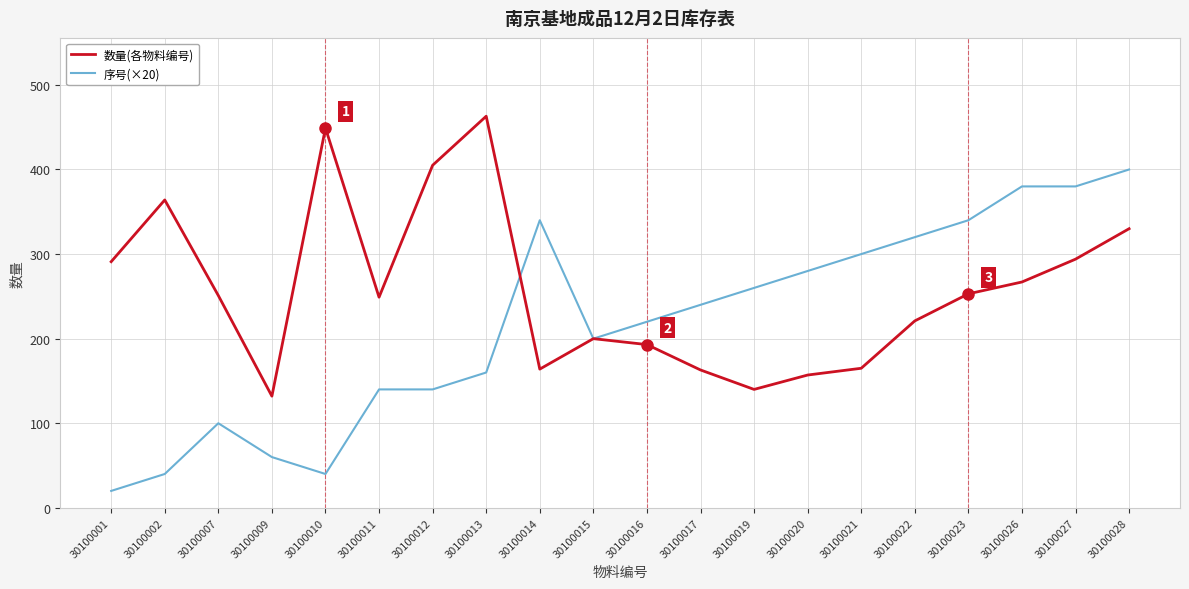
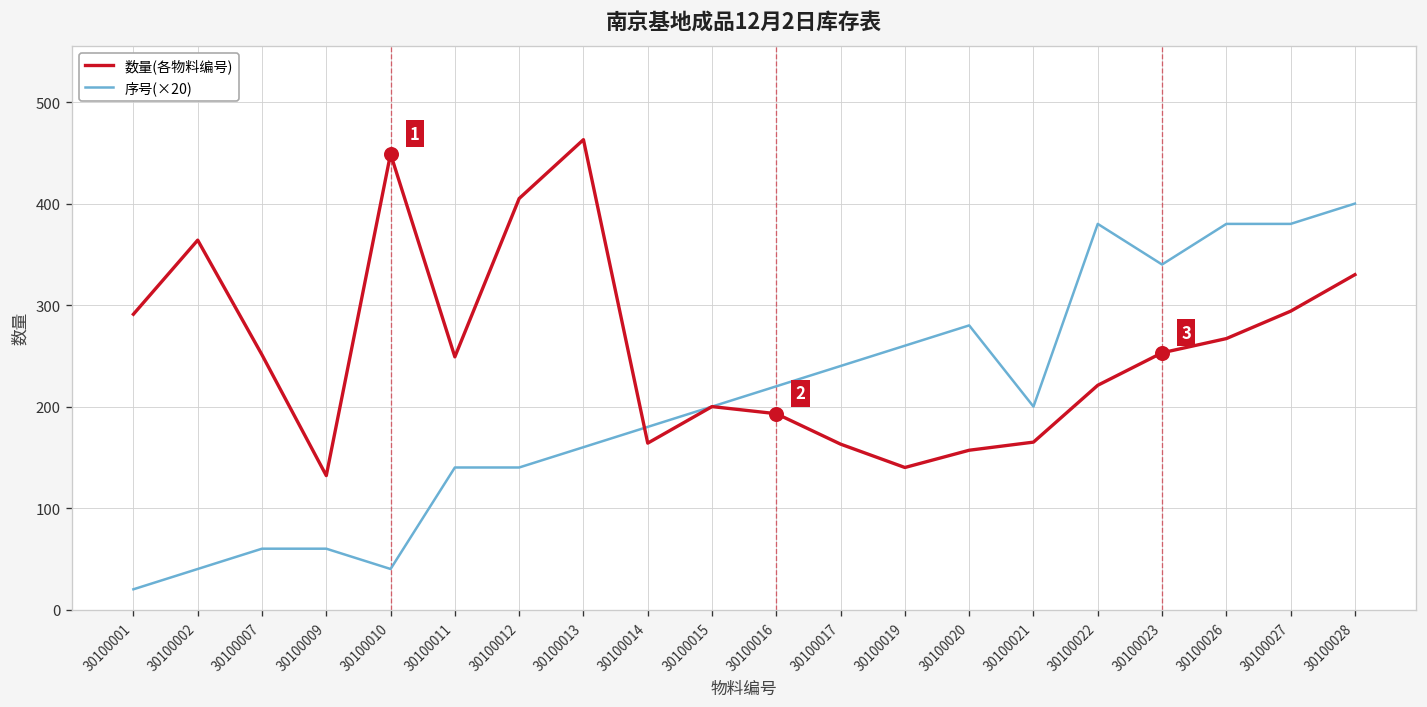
  {
    "序号(×20)": {
      "30100001": 20,
      "30100002": 40,
-     "30100007": 100,
+     "30100007": 60,
      "30100009": 60,
      "30100010": 40,
      "30100011": 140,
      "30100012": 140,
      "30100013": 160,
-     "30100014": 340,
+     "30100014": 180,
      "30100017": 240,
      "30100019": 260,
      "30100020": 280,
-     "30100021": 300,
-     "30100022": 320,
+     "30100021": 200,
+     "30100022": 380,
      "30100023": 340,
      "30100026": 380,
      "30100027": 380,
      "30100028": 400
    }
  }
